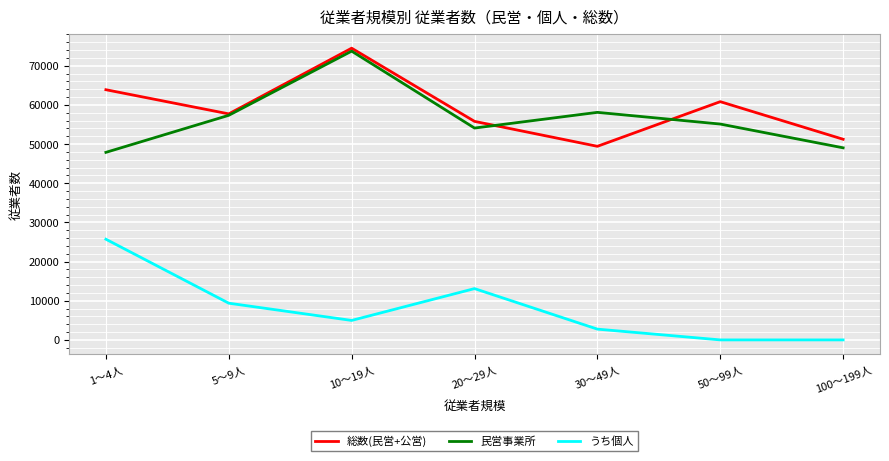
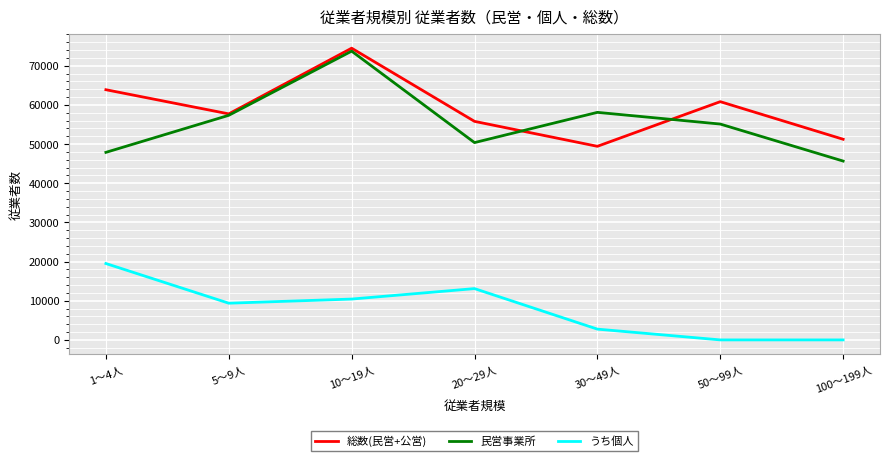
  {
    "総数(民営+公営)": {
      "1～4人": 64000,
      "10～19人": 74000,
      "20～29人": 56000,
      "30～49人": 49000,
      "50～99人": 61000,
      "100～199人": 51000
    },
    "民営事業所": {
      "1～4人": 48000,
      "10～19人": 74000,
-     "20～29人": 54000,
+     "20～29人": 50000,
      "30～49人": 58000,
      "50～99人": 55000,
-     "100～199人": 49000
+     "100～199人": 46000
    },
    "うち個人": {
-     "1～4人": 26000,
+     "1～4人": 20000,
      "5～9人": 9000,
-     "10～19人": 5000,
+     "10～19人": 10000,
      "20～29人": 13000,
      "30～49人": 3000,
      "50～99人": 0,
      "100～199人": 0
    }
  }
